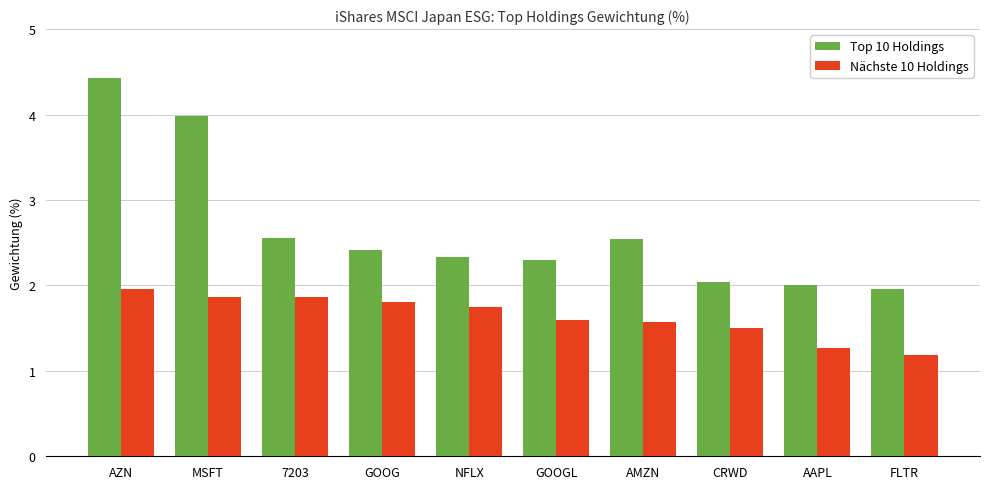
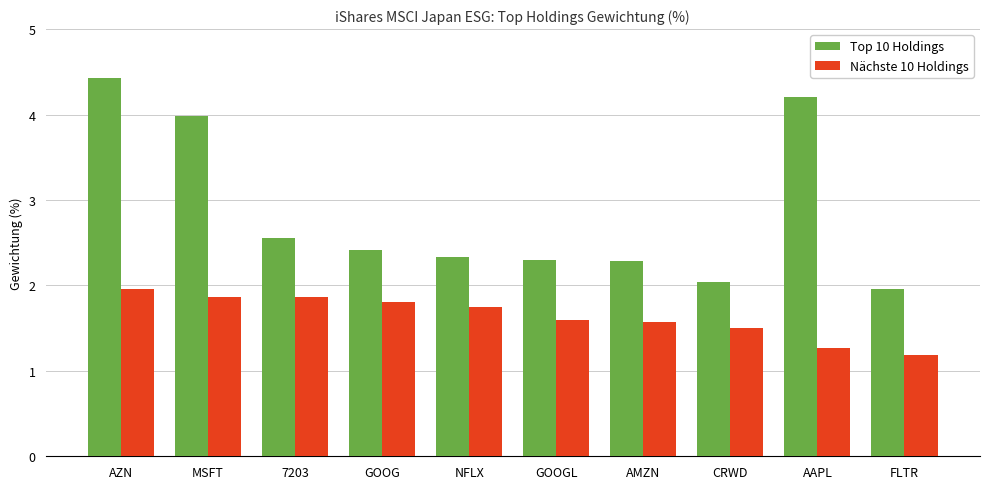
  {
    "Top 10 Holdings": {
      "AZN": 4.4,
      "MSFT": 4.0,
      "7203": 2.6,
      "GOOG": 2.4,
      "NFLX": 2.3,
      "GOOGL": 2.3,
-     "AMZN": 2.5,
+     "AMZN": 2.3,
      "CRWD": 2.0,
-     "AAPL": 2.0,
+     "AAPL": 4.2,
      "FLTR": 2.0
    },
    "Nächste 10 Holdings": {
      "AZN": 2.0,
      "MSFT": 1.9,
      "7203": 1.9,
      "GOOG": 1.8,
      "NFLX": 1.8,
      "GOOGL": 1.6,
      "AMZN": 1.6,
      "CRWD": 1.5,
      "AAPL": 1.3,
      "FLTR": 1.2
    }
  }
